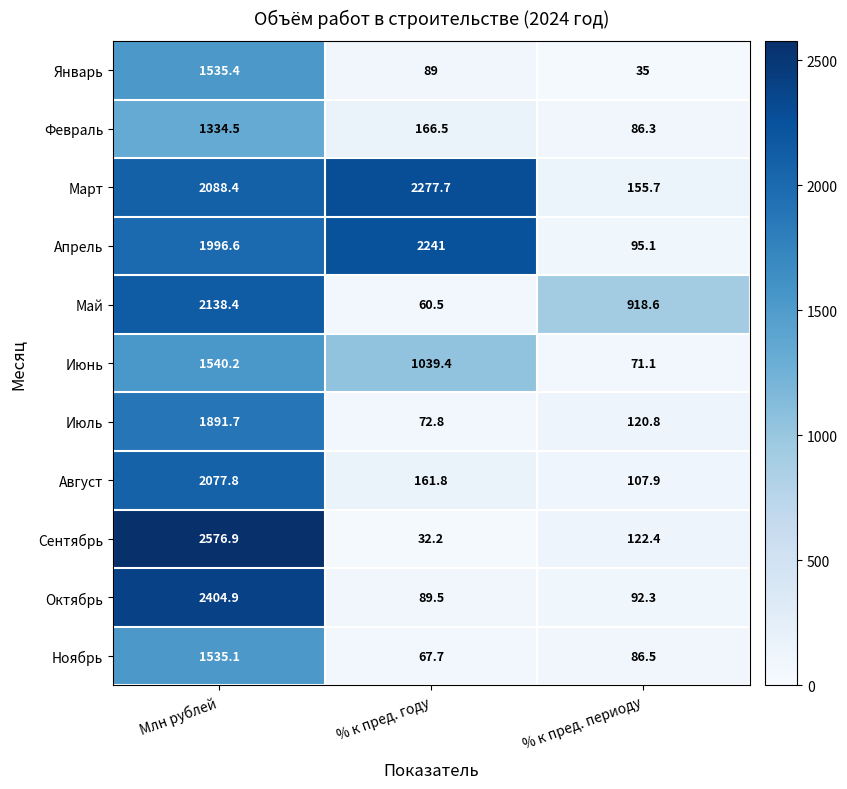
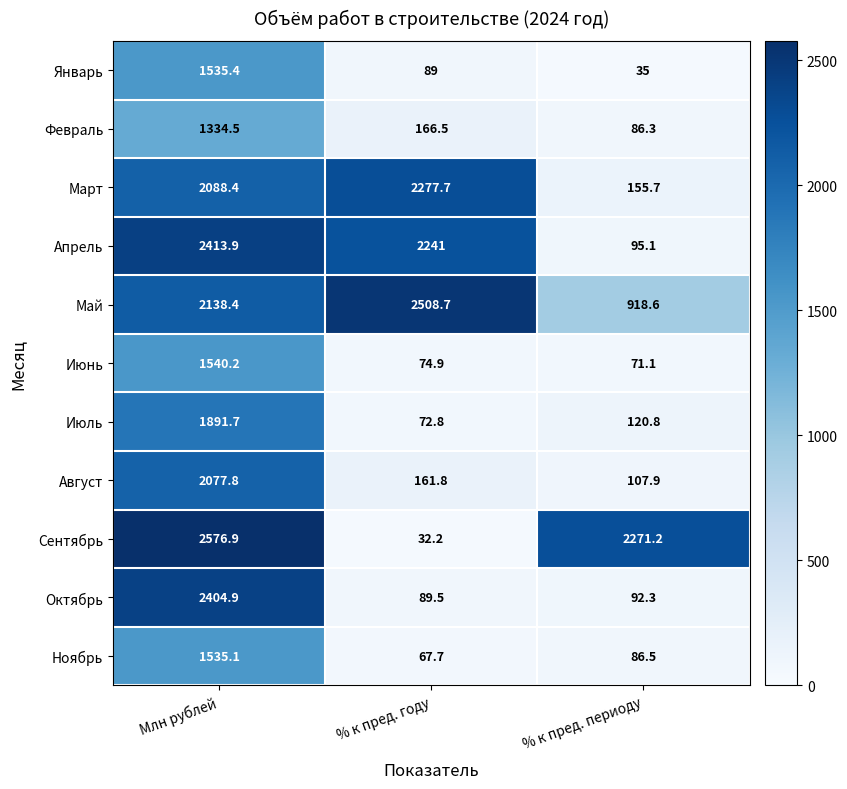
  {
    "Январь": {
      "Млн рублей": 1535.4,
      "% к пред. году": 89,
      "% к пред. периоду": 35
    },
    "Февраль": {
      "Млн рублей": 1334.5,
      "% к пред. году": 166.5,
      "% к пред. периоду": 86.3
    },
    "Март": {
      "Млн рублей": 2088.4,
      "% к пред. году": 2277.7,
      "% к пред. периоду": 155.7
    },
    "Апрель": {
-     "Млн рублей": 1996.6,
+     "Млн рублей": 2413.9,
      "% к пред. году": 2241,
      "% к пред. периоду": 95.1
    },
    "Май": {
      "Млн рублей": 2138.4,
-     "% к пред. году": 60.5,
+     "% к пред. году": 2508.7,
      "% к пред. периоду": 918.6
    },
    "Июнь": {
      "Млн рублей": 1540.2,
-     "% к пред. году": 1039.4,
+     "% к пред. году": 74.9,
      "% к пред. периоду": 71.1
    },
    "Июль": {
      "Млн рублей": 1891.7,
      "% к пред. году": 72.8,
      "% к пред. периоду": 120.8
    },
    "Август": {
      "Млн рублей": 2077.8,
      "% к пред. году": 161.8,
      "% к пред. периоду": 107.9
    },
    "Сентябрь": {
      "Млн рублей": 2576.9,
      "% к пред. году": 32.2,
-     "% к пред. периоду": 122.4
+     "% к пред. периоду": 2271.2
    },
    "Октябрь": {
      "Млн рублей": 2404.9,
      "% к пред. году": 89.5,
      "% к пред. периоду": 92.3
    },
    "Ноябрь": {
      "Млн рублей": 1535.1,
      "% к пред. году": 67.7,
      "% к пред. периоду": 86.5
    }
  }
